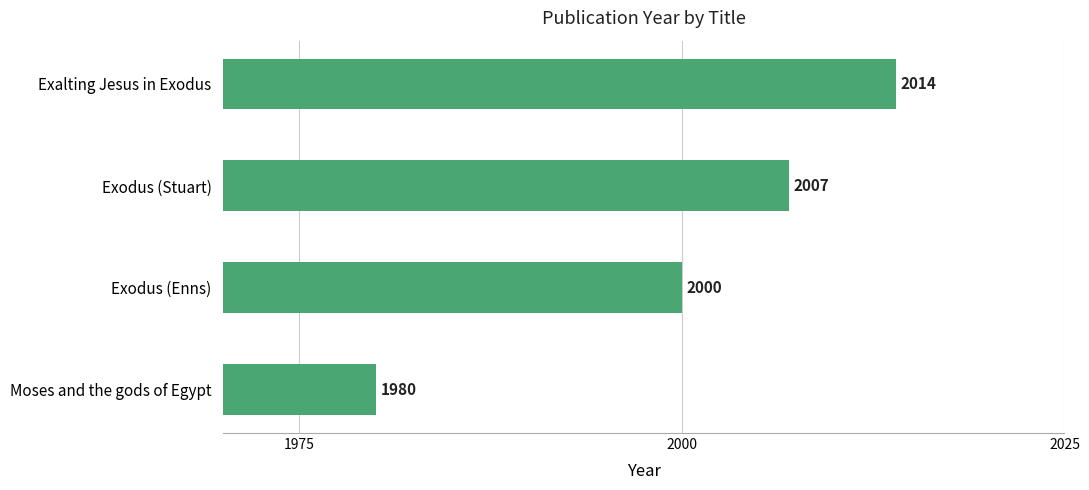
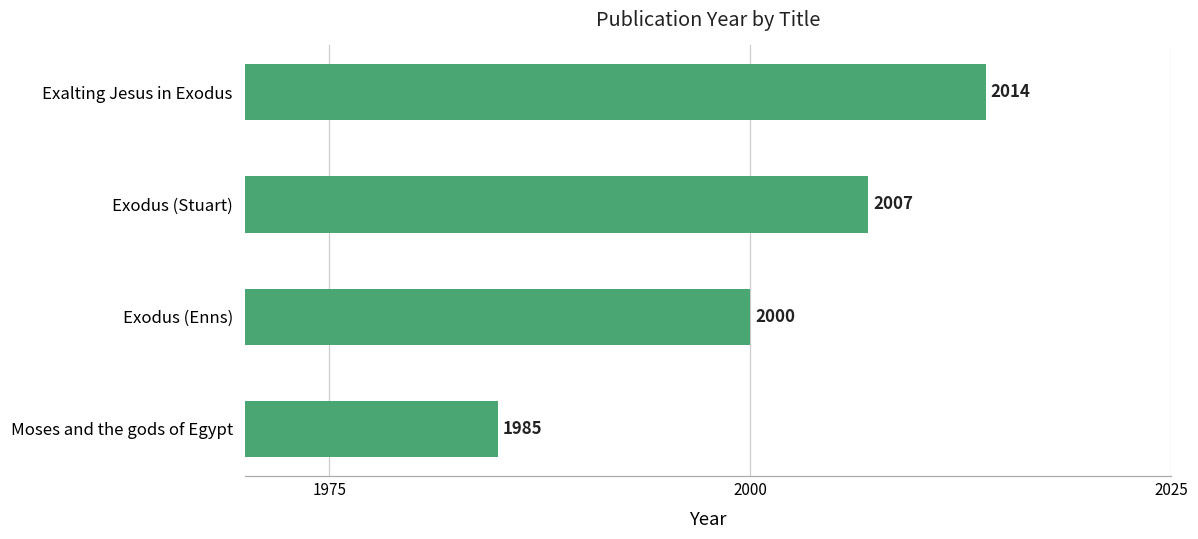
  {
    "Exalting Jesus in Exodus": 2014,
    "Exodus (Stuart)": 2007,
    "Exodus (Enns)": 2000,
-   "Moses and the gods of Egypt": 1980
+   "Moses and the gods of Egypt": 1985
  }
